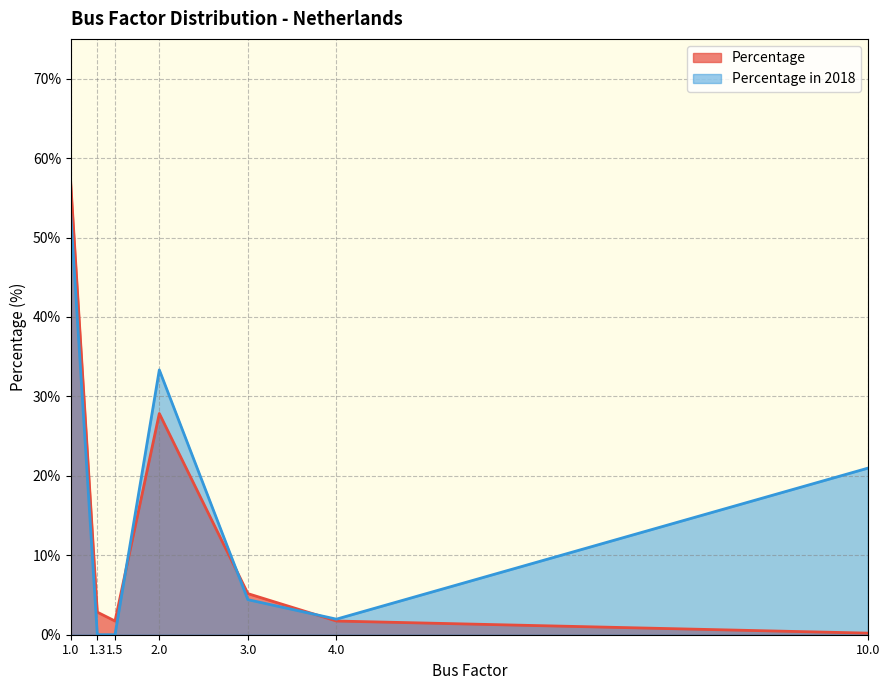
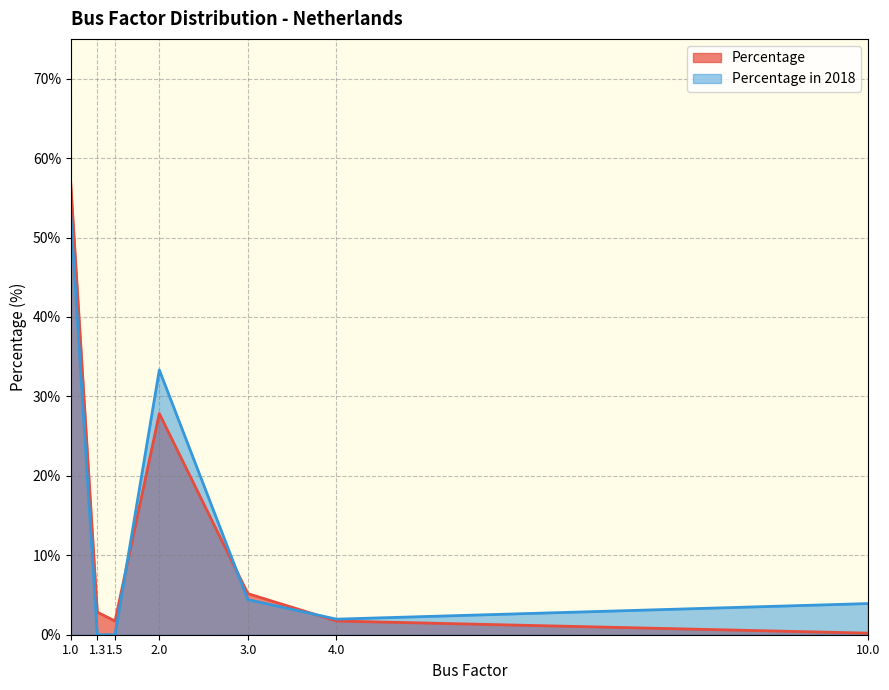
  {
    "Percentage": {
      "1.0": "57%",
      "1.3": "3%",
      "1.5": "2%",
      "2.0": "28%",
      "3.0": "5%",
      "10.0": "0%"
    },
    "Percentage in 2018": {
      "1.0": "53%",
      "1.3": "0%",
      "1.5": "0%",
      "2.0": "33%",
      "3.0": "4%",
-     "10.0": "21%"
+     "10.0": "4%"
    }
  }
